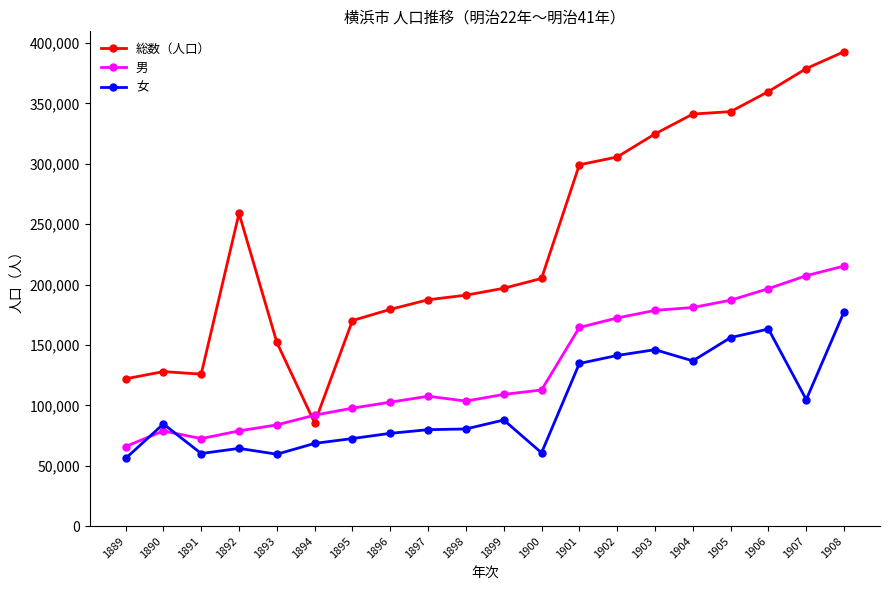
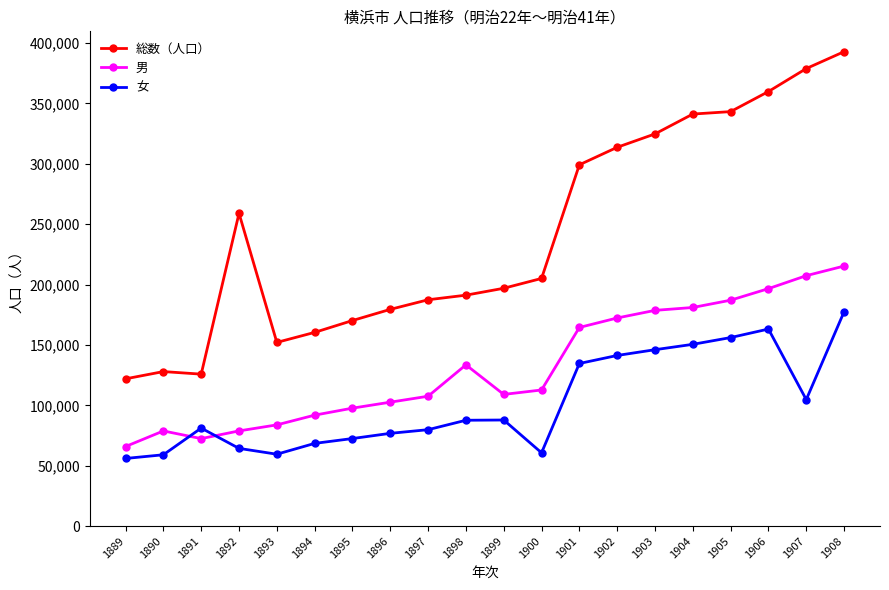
  {
    "総数（人口）": {
      "1889": "122,000",
      "1890": "128,000",
      "1891": "126,000",
      "1892": "259,000",
      "1893": "152,000",
-     "1894": "86,000",
+     "1894": "160,000",
      "1895": "170,000",
      "1896": "180,000",
      "1897": "187,000",
      "1898": "191,000",
      "1899": "197,000",
      "1900": "205,000",
      "1901": "299,000",
-     "1902": "306,000",
+     "1902": "314,000",
      "1903": "325,000",
      "1904": "341,000",
      "1905": "343,000",
      "1906": "360,000",
      "1907": "379,000",
      "1908": "393,000"
    },
    "男": {
      "1889": "66,000",
      "1890": "79,000",
      "1891": "72,000",
      "1892": "79,000",
      "1893": "84,000",
      "1894": "92,000",
      "1895": "98,000",
      "1896": "103,000",
      "1897": "108,000",
-     "1898": "104,000",
+     "1898": "134,000",
      "1899": "109,000",
      "1900": "113,000",
      "1901": "165,000",
      "1902": "172,000",
      "1903": "179,000",
      "1904": "181,000",
      "1905": "187,000",
      "1906": "197,000",
      "1907": "207,000",
      "1908": "215,000"
    },
    "女": {
      "1889": "56,000",
-     "1890": "85,000",
-     "1891": "60,000",
+     "1890": "59,000",
+     "1891": "81,000",
      "1892": "64,000",
      "1893": "60,000",
      "1894": "69,000",
      "1895": "73,000",
      "1896": "77,000",
      "1897": "80,000",
-     "1898": "80,000",
+     "1898": "88,000",
      "1899": "88,000",
      "1900": "61,000",
      "1901": "135,000",
      "1902": "141,000",
      "1903": "146,000",
-     "1904": "137,000",
+     "1904": "151,000",
      "1905": "156,000",
      "1906": "163,000",
      "1907": "105,000",
      "1908": "178,000"
    }
  }
